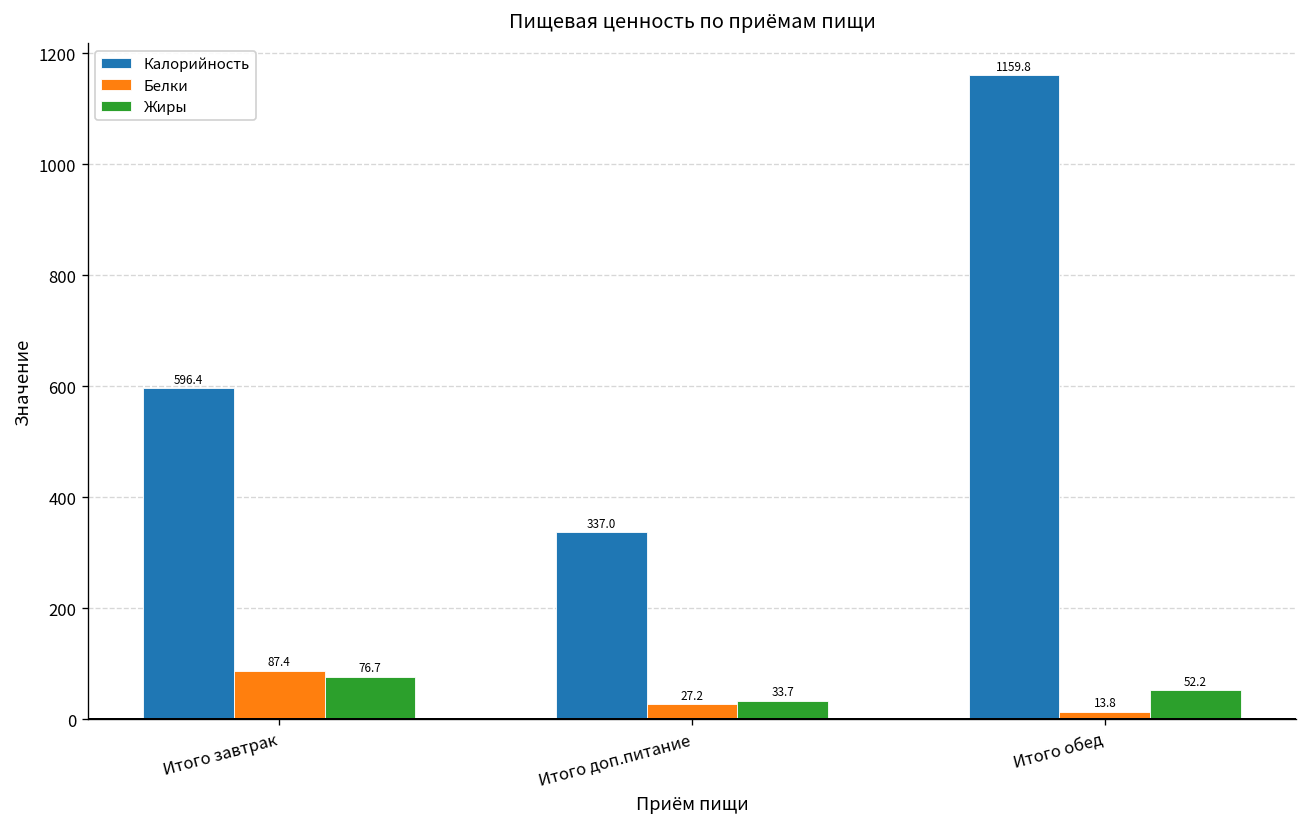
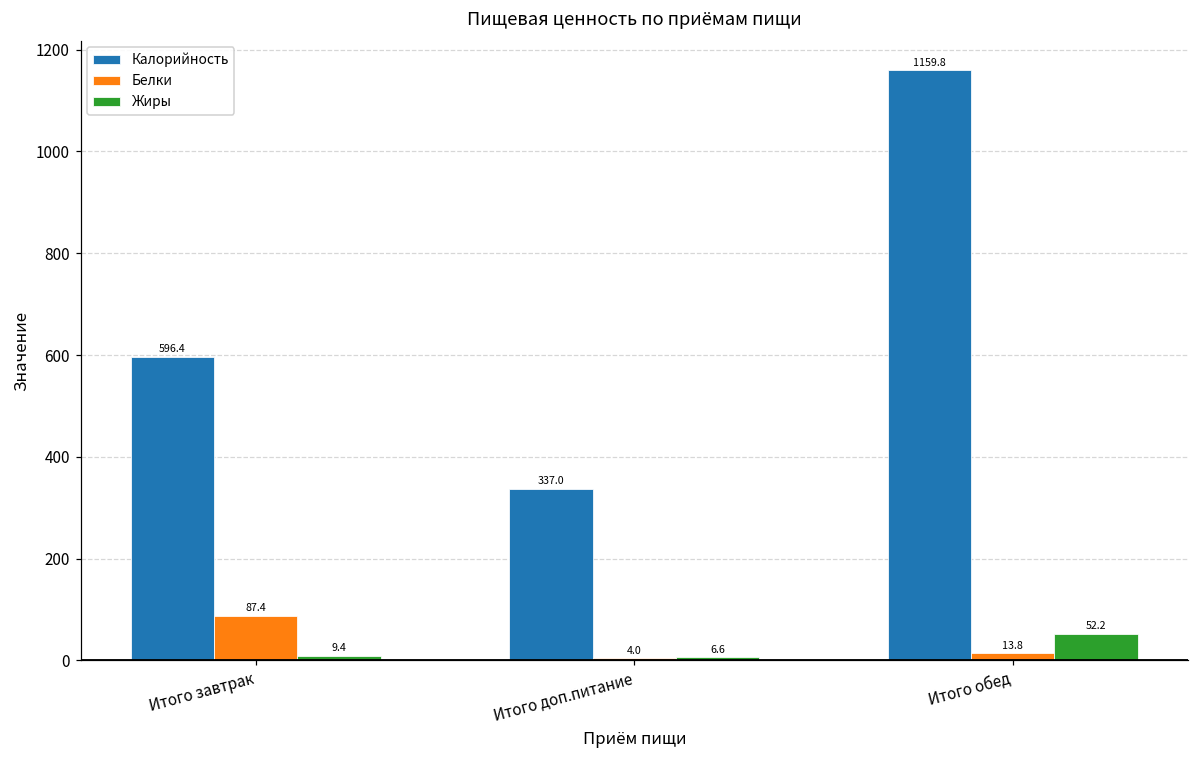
  {
    "Калорийность": {
      "Итого завтрак": 596.4,
      "Итого доп.питание": 337.0,
      "Итого обед": 1159.8
    },
    "Белки": {
      "Итого завтрак": 87.4,
-     "Итого доп.питание": 27.2,
+     "Итого доп.питание": 4.0,
      "Итого обед": 13.8
    },
    "Жиры": {
-     "Итого завтрак": 76.7,
-     "Итого доп.питание": 33.7,
+     "Итого завтрак": 9.4,
+     "Итого доп.питание": 6.6,
      "Итого обед": 52.2
    }
  }
